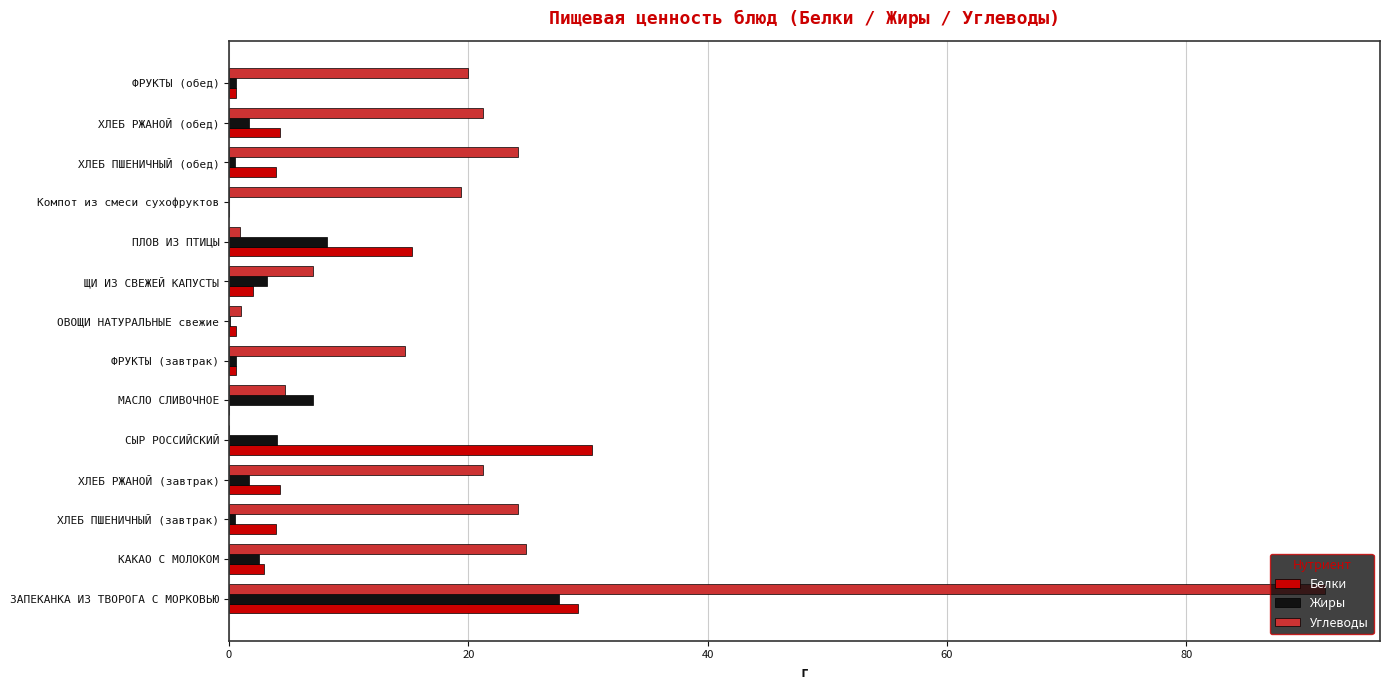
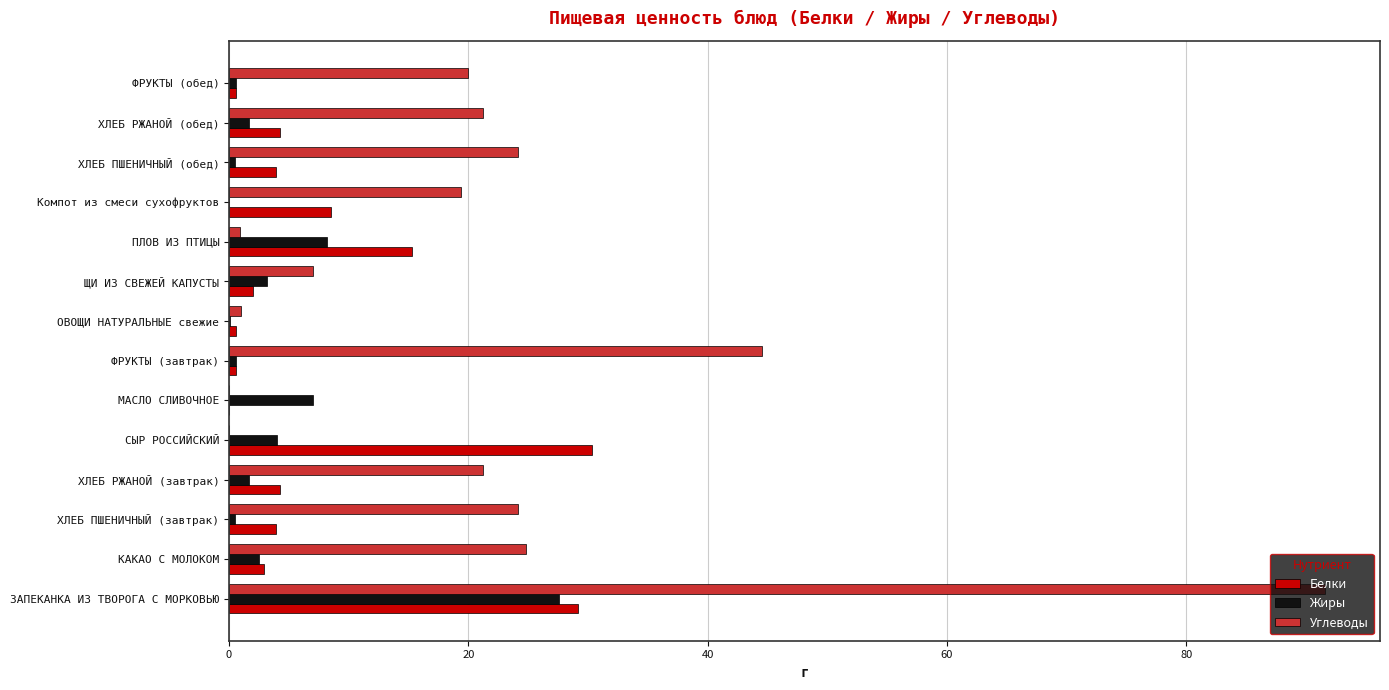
  {
    "Белки": {
      "ФРУКТЫ (обед)": 0.6,
      "ХЛЕБ РЖАНОЙ (обед)": 4.3,
      "ХЛЕБ ПШЕНИЧНЫЙ (обед)": 4.0,
-     "Компот из смеси сухофруктов": 0.0,
+     "Компот из смеси сухофруктов": 8.5,
      "ПЛОВ ИЗ ПТИЦЫ": 15.3,
      "ЩИ ИЗ СВЕЖЕЙ КАПУСТЫ": 2.0,
      "ОВОЩИ НАТУРАЛЬНЫЕ свежие": 0.6,
      "ФРУКТЫ (завтрак)": 0.6,
      "МАСЛО СЛИВОЧНОЕ": 0.0,
      "СЫР РОССИЙСКИЙ": 30.3,
      "ХЛЕБ РЖАНОЙ (завтрак)": 4.3,
      "ХЛЕБ ПШЕНИЧНЫЙ (завтрак)": 4.0,
      "КАКАО С МОЛОКОМ": 2.9,
      "ЗАПЕКАНКА ИЗ ТВОРОГА С МОРКОВЬЮ": 29.2
    },
    "Жиры": {
      "ФРУКТЫ (обед)": 0.6,
      "ХЛЕБ РЖАНОЙ (обед)": 1.7,
      "ХЛЕБ ПШЕНИЧНЫЙ (обед)": 0.5,
      "Компот из смеси сухофруктов": 0.0,
      "ПЛОВ ИЗ ПТИЦЫ": 8.2,
      "ЩИ ИЗ СВЕЖЕЙ КАПУСТЫ": 3.2,
      "ФРУКТЫ (завтрак)": 0.6,
      "МАСЛО СЛИВОЧНОЕ": 7.0,
      "СЫР РОССИЙСКИЙ": 4.0,
      "ХЛЕБ РЖАНОЙ (завтрак)": 1.7,
      "ХЛЕБ ПШЕНИЧНЫЙ (завтрак)": 0.5,
      "КАКАО С МОЛОКОМ": 2.5,
      "ЗАПЕКАНКА ИЗ ТВОРОГА С МОРКОВЬЮ": 27.6
    },
    "Углеводы": {
      "ФРУКТЫ (обед)": 20.0,
      "ХЛЕБ РЖАНОЙ (обед)": 21.3,
      "ХЛЕБ ПШЕНИЧНЫЙ (обед)": 24.2,
      "Компот из смеси сухофруктов": 19.4,
      "ПЛОВ ИЗ ПТИЦЫ": 0.9,
      "ЩИ ИЗ СВЕЖЕЙ КАПУСТЫ": 7.0,
      "ОВОЩИ НАТУРАЛЬНЫЕ свежие": 1.0,
-     "ФРУКТЫ (завтрак)": 14.7,
-     "МАСЛО СЛИВОЧНОЕ": 4.7,
+     "ФРУКТЫ (завтрак)": 44.5,
+     "МАСЛО СЛИВОЧНОЕ": 0.0,
      "СЫР РОССИЙСКИЙ": 0.0,
      "ХЛЕБ РЖАНОЙ (завтрак)": 21.3,
      "ХЛЕБ ПШЕНИЧНЫЙ (завтрак)": 24.2,
      "КАКАО С МОЛОКОМ": 24.8
    }
  }
